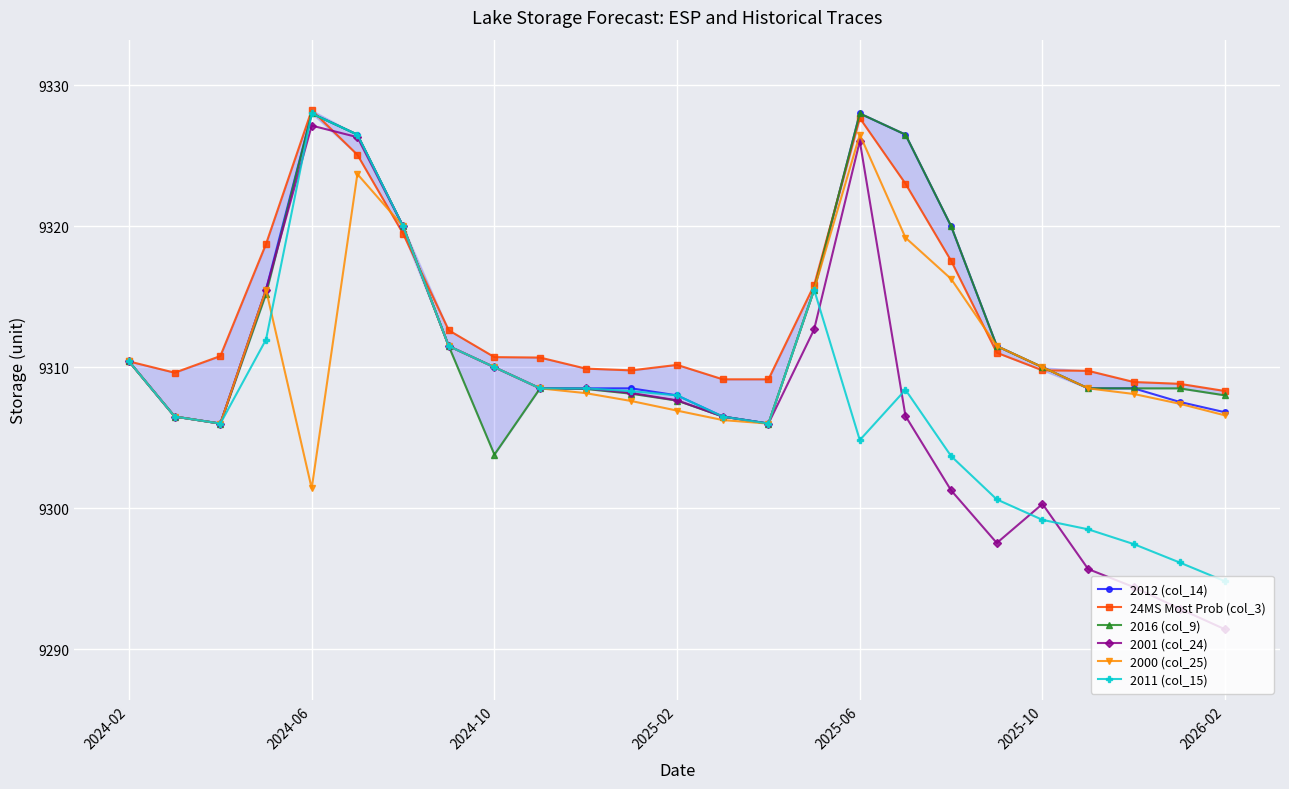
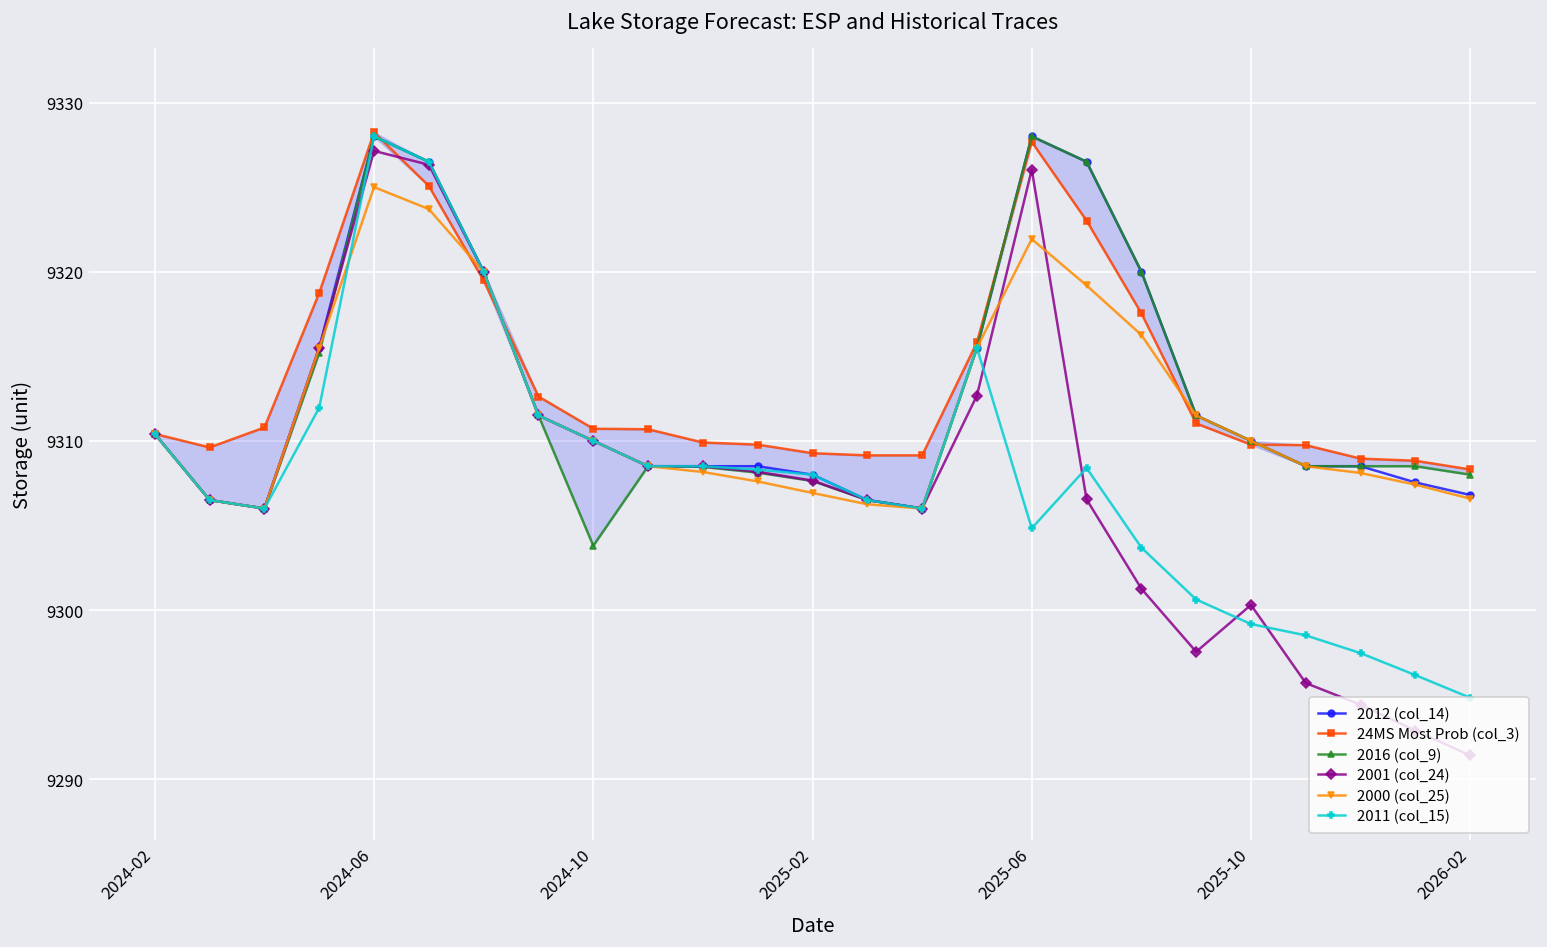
  {
    "24MS Most Prob (col_3)": {
-     "2025-02": 9310.2,
+     "2025-02": 9309.3,
      "2025-06": 9327.7,
      "2025-10": 9309.8
    },
    "2016 (col_9)": {
      "2024-10": 9303.8,
      "2026-02": 9308.0
    },
    "2001 (col_24)": {
      "2024-06": 9327.1,
      "2025-06": 9326.0,
      "2025-10": 9300.3
    },
    "2000 (col_25)": {
-     "2024-06": 9301.4,
+     "2024-06": 9325.0,
      "2025-02": 9306.9,
-     "2025-06": 9326.5,
+     "2025-06": 9321.9,
      "2026-02": 9306.6
    },
    "2011 (col_15)": {
      "2025-06": 9304.8,
      "2025-10": 9299.2
    }
  }
